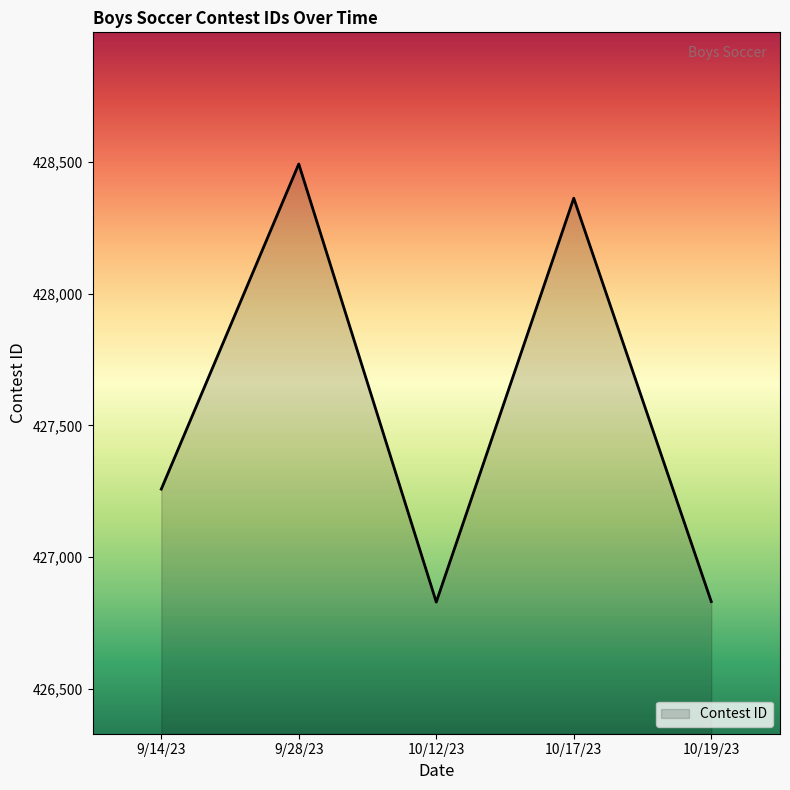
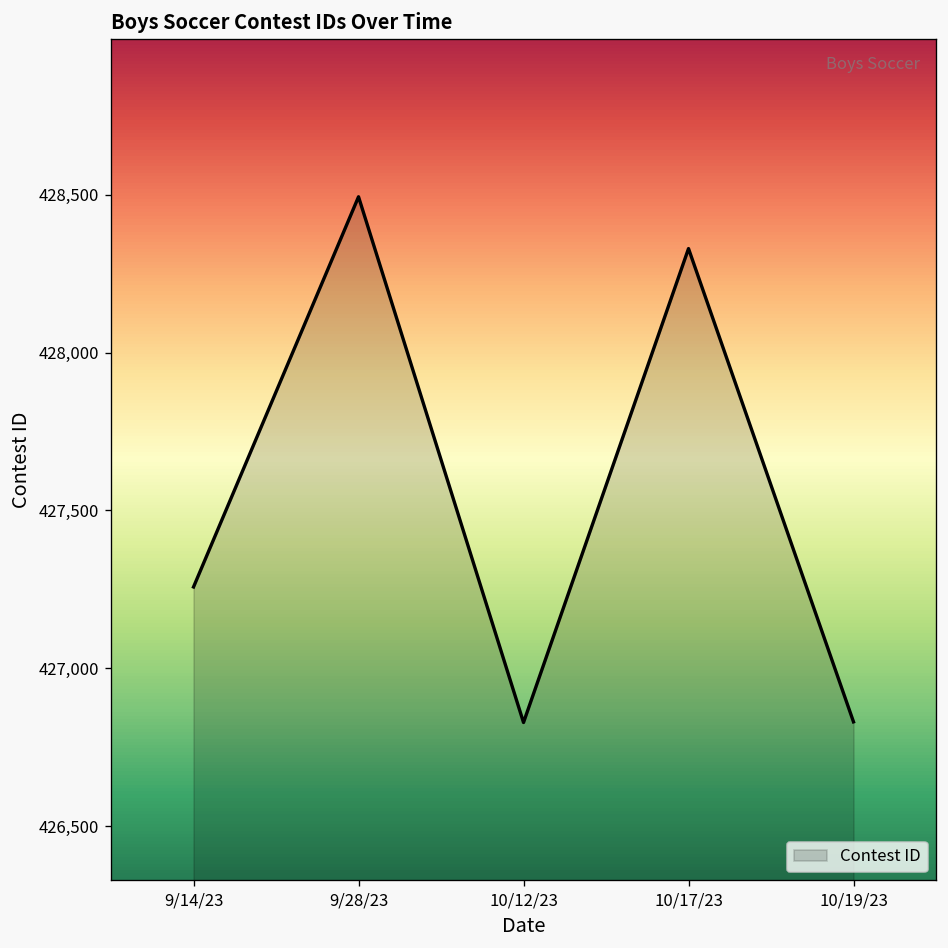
  {
    "9/14/23": "427,260",
    "9/28/23": "428,490",
    "10/12/23": "426,830",
-   "10/17/23": "428,360",
+   "10/17/23": "428,330",
    "10/19/23": "426,830"
  }
